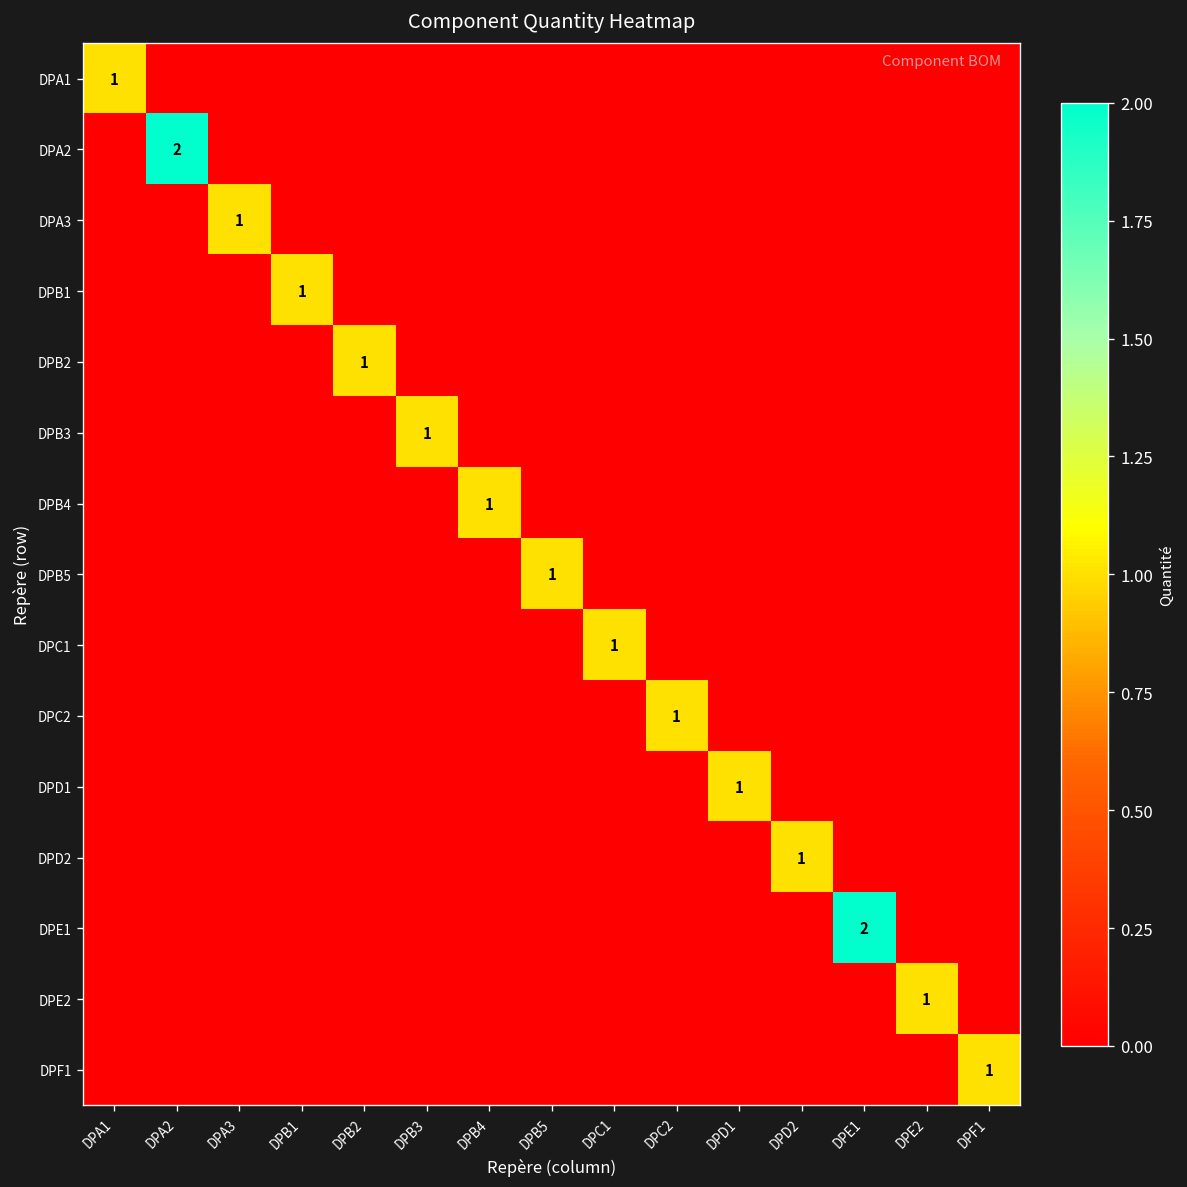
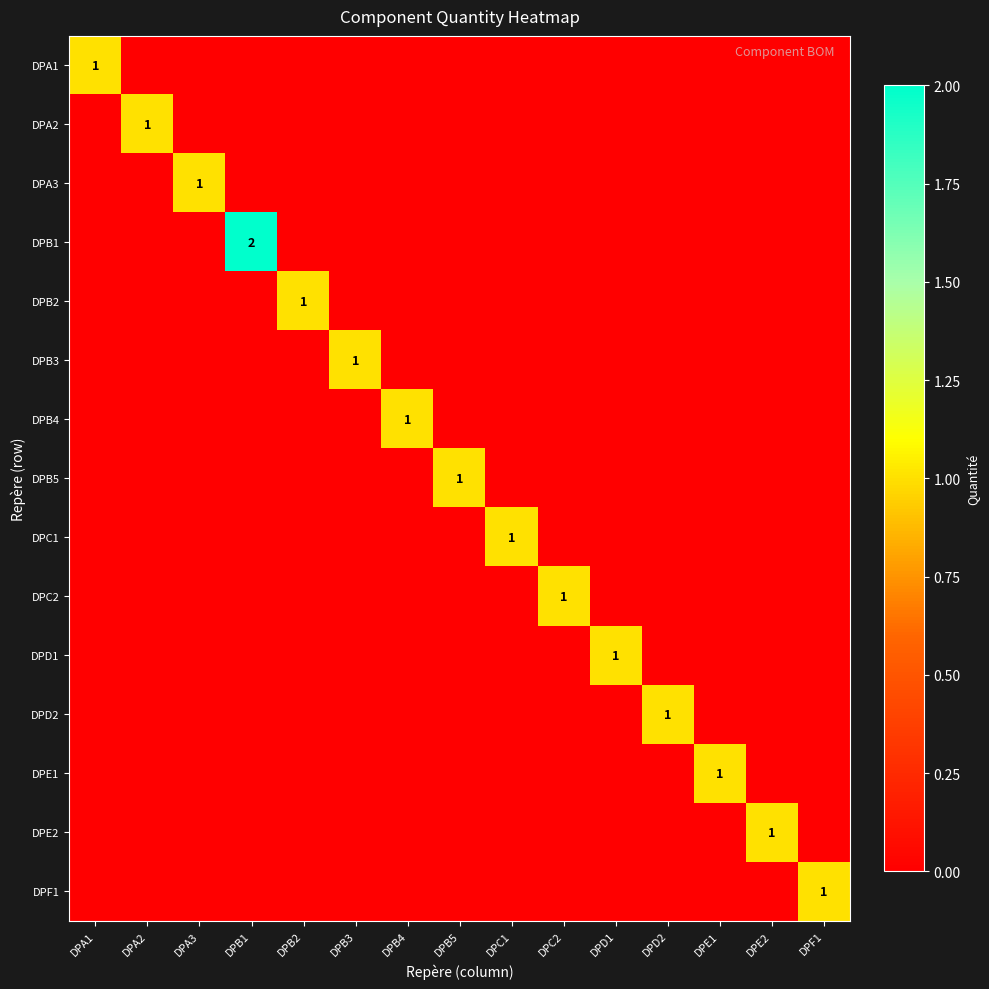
  {
    "DPA1": {
      "DPA1": 1
    },
    "DPA2": {
-     "DPA2": 2
+     "DPA2": 1
    },
    "DPA3": {
      "DPA3": 1
    },
    "DPB1": {
-     "DPB1": 1
+     "DPB1": 2
    },
    "DPB2": {
      "DPB2": 1
    },
    "DPB3": {
      "DPB3": 1
    },
    "DPB4": {
      "DPB4": 1
    },
    "DPB5": {
      "DPB5": 1
    },
    "DPC1": {
      "DPC1": 1
    },
    "DPC2": {
      "DPC2": 1
    },
    "DPD1": {
      "DPD1": 1
    },
    "DPD2": {
      "DPD2": 1
    },
    "DPE1": {
-     "DPE1": 2
+     "DPE1": 1
    },
    "DPE2": {
      "DPE2": 1
    },
    "DPF1": {
      "DPF1": 1
    }
  }
